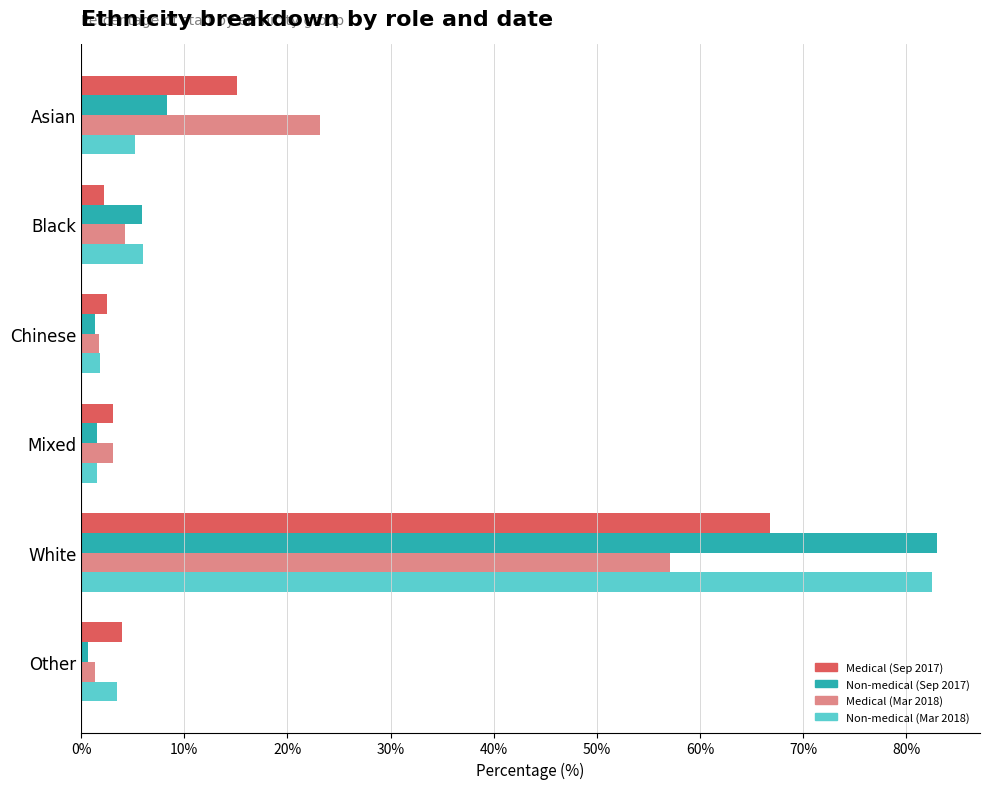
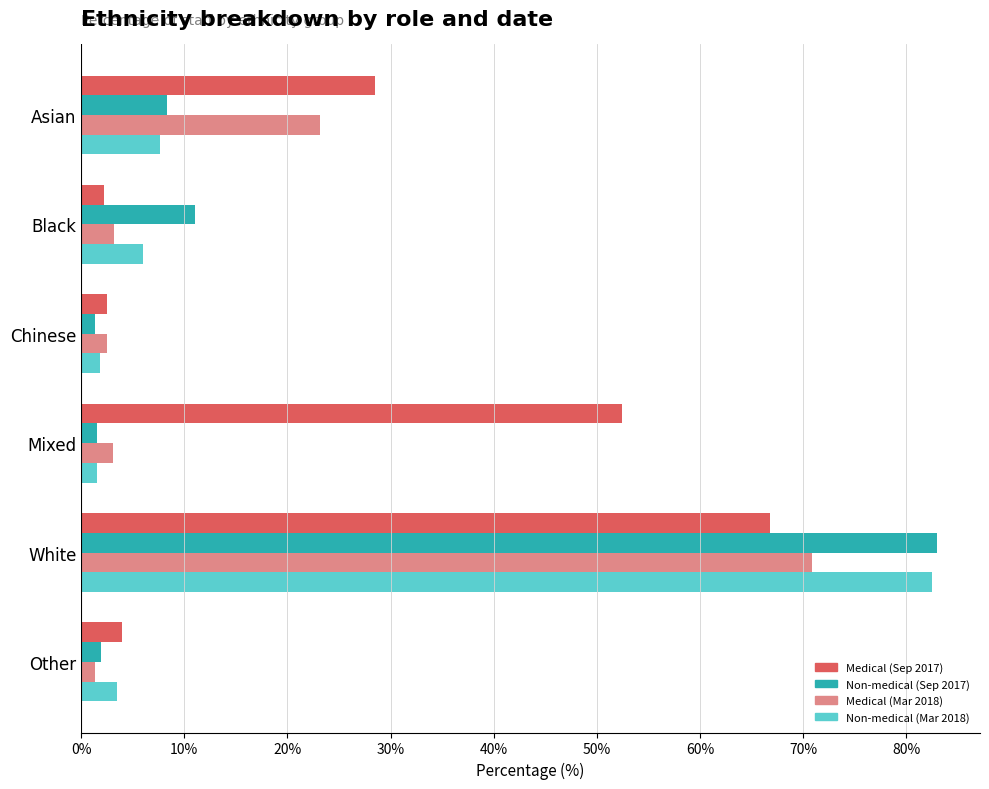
  {
    "Medical (Sep 2017)": {
-     "Asian": "15.1%",
+     "Asian": "28.5%",
      "Black": "2.2%",
      "Chinese": "2.5%",
-     "Mixed": "3.1%",
+     "Mixed": "52.4%",
      "White": "66.8%",
      "Other": "4.0%"
    },
    "Non-medical (Sep 2017)": {
      "Asian": "8.3%",
-     "Black": "5.9%",
+     "Black": "11.0%",
      "Chinese": "1.3%",
      "Mixed": "1.5%",
      "White": "83.0%",
-     "Other": "0.7%"
+     "Other": "1.9%"
    },
    "Medical (Mar 2018)": {
      "Asian": "23.2%",
-     "Black": "4.2%",
-     "Chinese": "1.7%",
+     "Black": "3.2%",
+     "Chinese": "2.5%",
      "Mixed": "3.1%",
-     "White": "57.1%",
+     "White": "70.9%",
      "Other": "1.3%"
    },
    "Non-medical (Mar 2018)": {
-     "Asian": "5.2%",
+     "Asian": "7.6%",
      "Black": "6.0%",
      "Chinese": "1.8%",
      "Mixed": "1.5%",
      "White": "82.5%",
      "Other": "3.5%"
    }
  }
